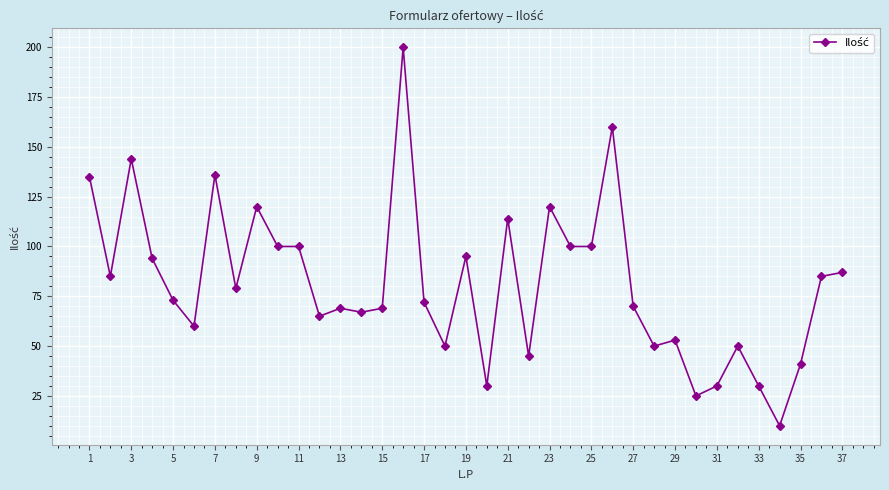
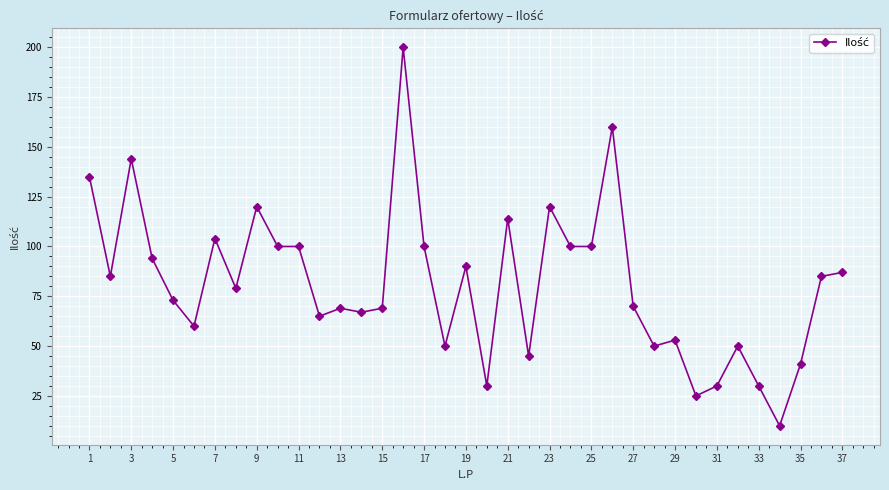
  {
    "1": 135,
    "3": 144,
    "5": 73,
-   "7": 136,
+   "7": 104,
    "9": 120,
    "11": 100,
    "13": 69,
    "15": 69,
-   "17": 72,
-   "19": 95,
+   "17": 100,
+   "19": 90,
    "21": 114,
    "23": 120,
    "25": 100,
    "27": 70,
    "29": 53,
    "31": 30,
    "33": 30,
    "35": 41,
    "37": 87
  }
